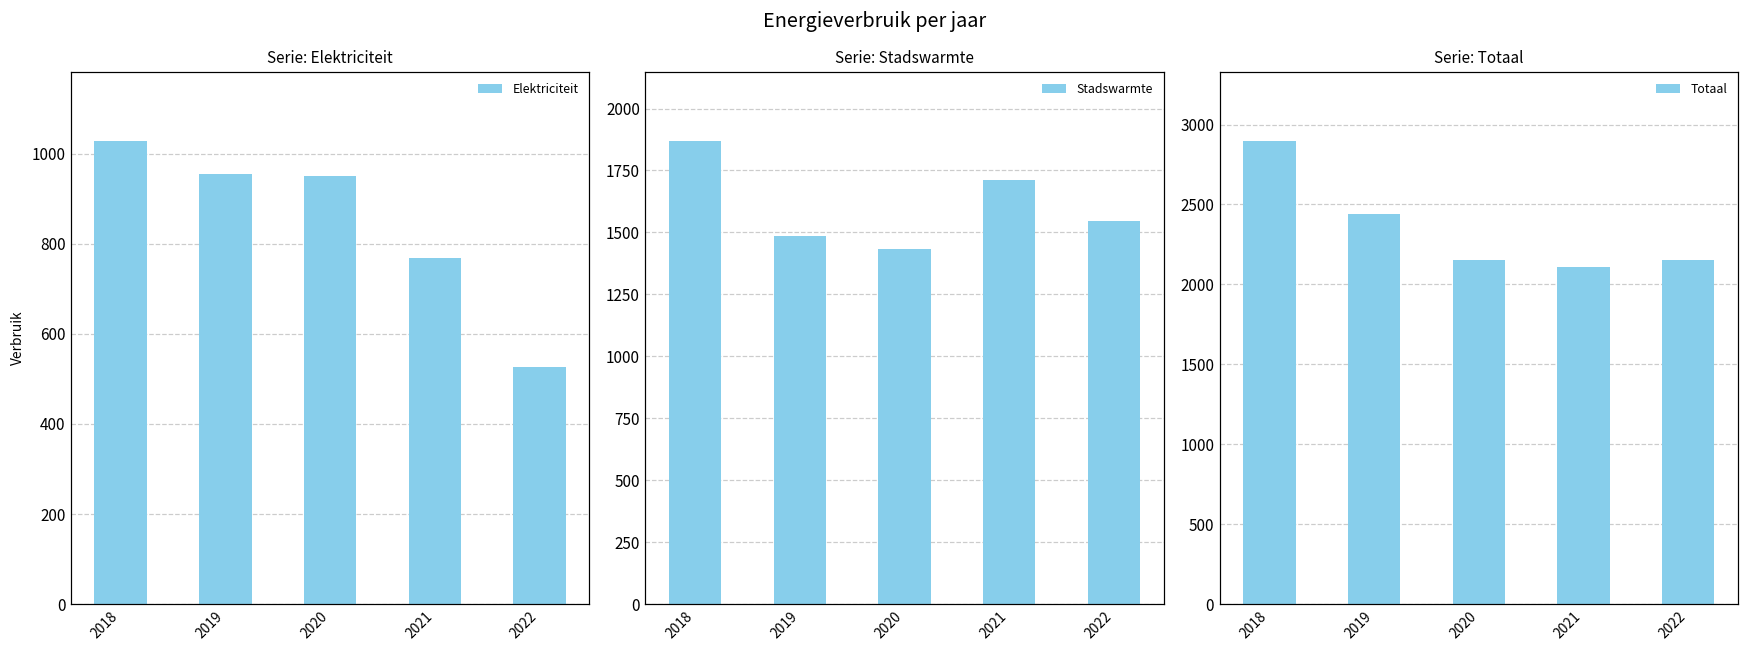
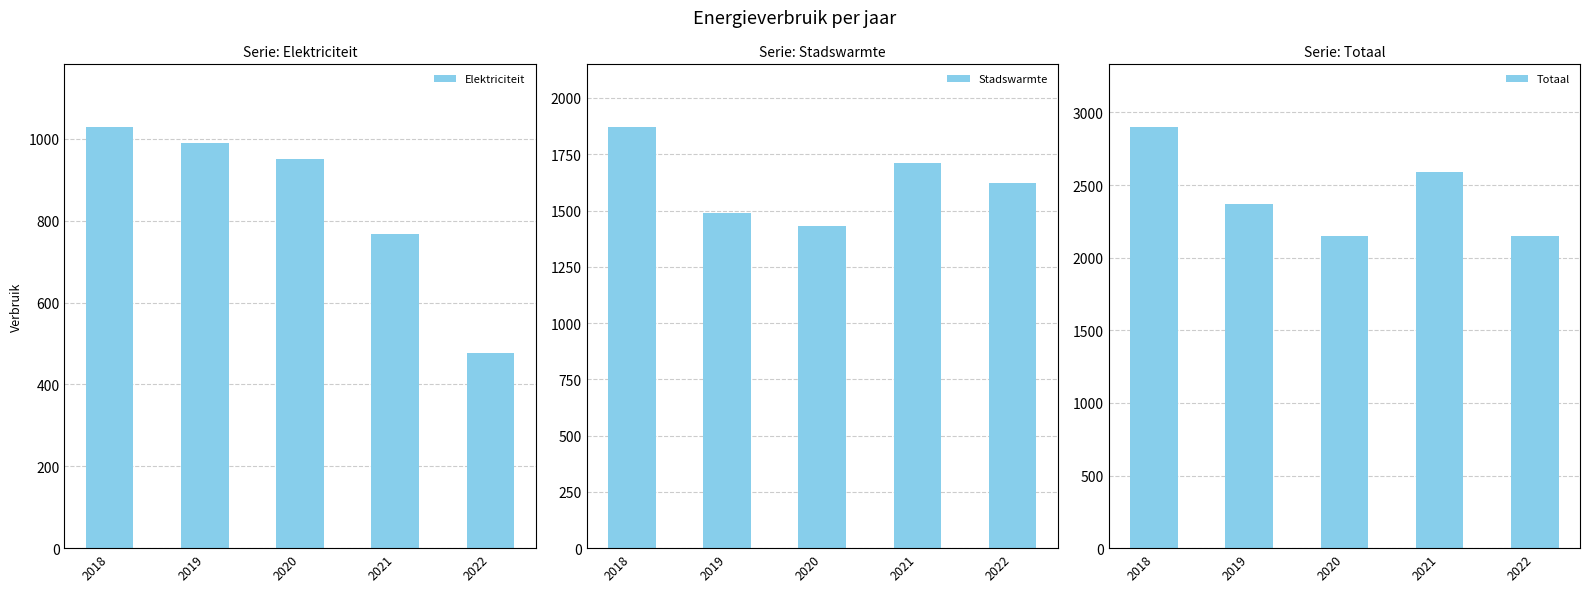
  {
    "Serie: Elektriciteit": {
      "2018": 1030,
-     "2019": 950,
+     "2019": 990,
      "2020": 950,
      "2021": 770,
-     "2022": 530
+     "2022": 480
    },
    "Serie: Stadswarmte": {
      "2018": 1870,
      "2019": 1490,
      "2020": 1430,
      "2021": 1710,
-     "2022": 1550
+     "2022": 1620
    },
    "Serie: Totaal": {
      "2018": 2900,
-     "2019": 2440,
+     "2019": 2370,
      "2020": 2150,
-     "2021": 2110,
+     "2021": 2590,
      "2022": 2150
    }
  }
